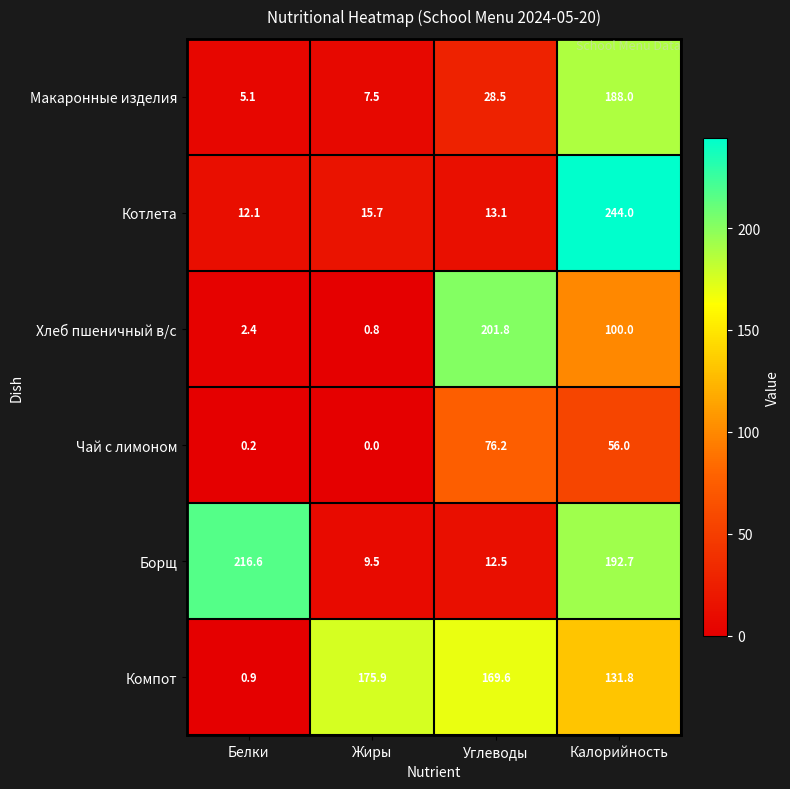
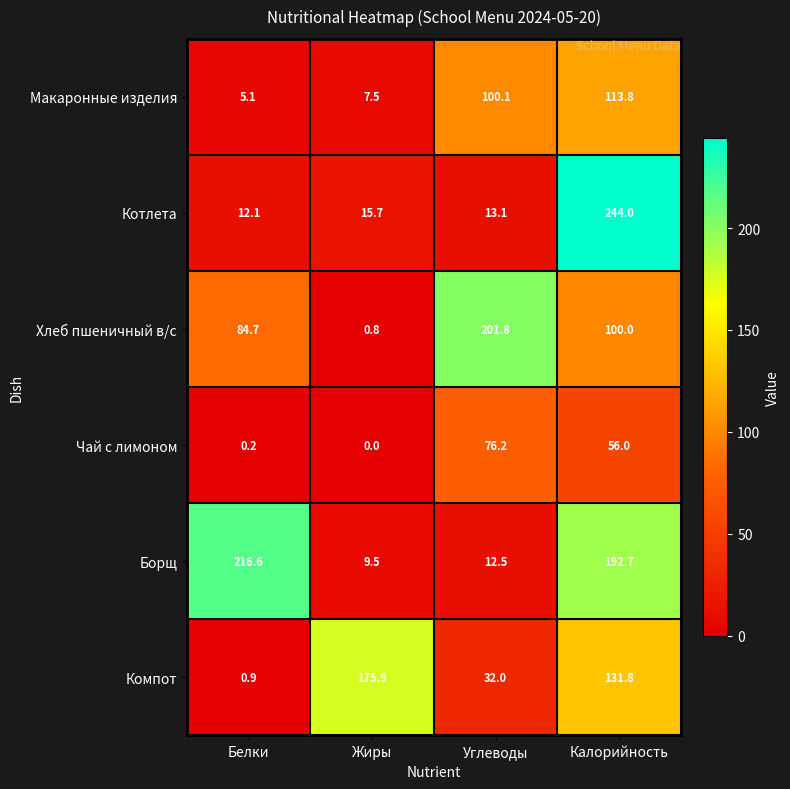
  {
    "Макаронные изделия": {
      "Белки": 5.1,
      "Жиры": 7.5,
-     "Углеводы": 28.5,
-     "Калорийность": 188.0
+     "Углеводы": 100.1,
+     "Калорийность": 113.8
    },
    "Котлета": {
      "Белки": 12.1,
      "Жиры": 15.7,
      "Углеводы": 13.1,
      "Калорийность": 244.0
    },
    "Хлеб пшеничный в/с": {
-     "Белки": 2.4,
+     "Белки": 84.7,
      "Жиры": 0.8,
      "Углеводы": 201.8,
      "Калорийность": 100.0
    },
    "Чай с лимоном": {
      "Белки": 0.2,
      "Жиры": 0.0,
      "Углеводы": 76.2,
      "Калорийность": 56.0
    },
    "Борщ": {
      "Белки": 216.6,
      "Жиры": 9.5,
      "Углеводы": 12.5,
      "Калорийность": 192.7
    },
    "Компот": {
      "Белки": 0.9,
      "Жиры": 175.9,
-     "Углеводы": 169.6,
+     "Углеводы": 32.0,
      "Калорийность": 131.8
    }
  }
